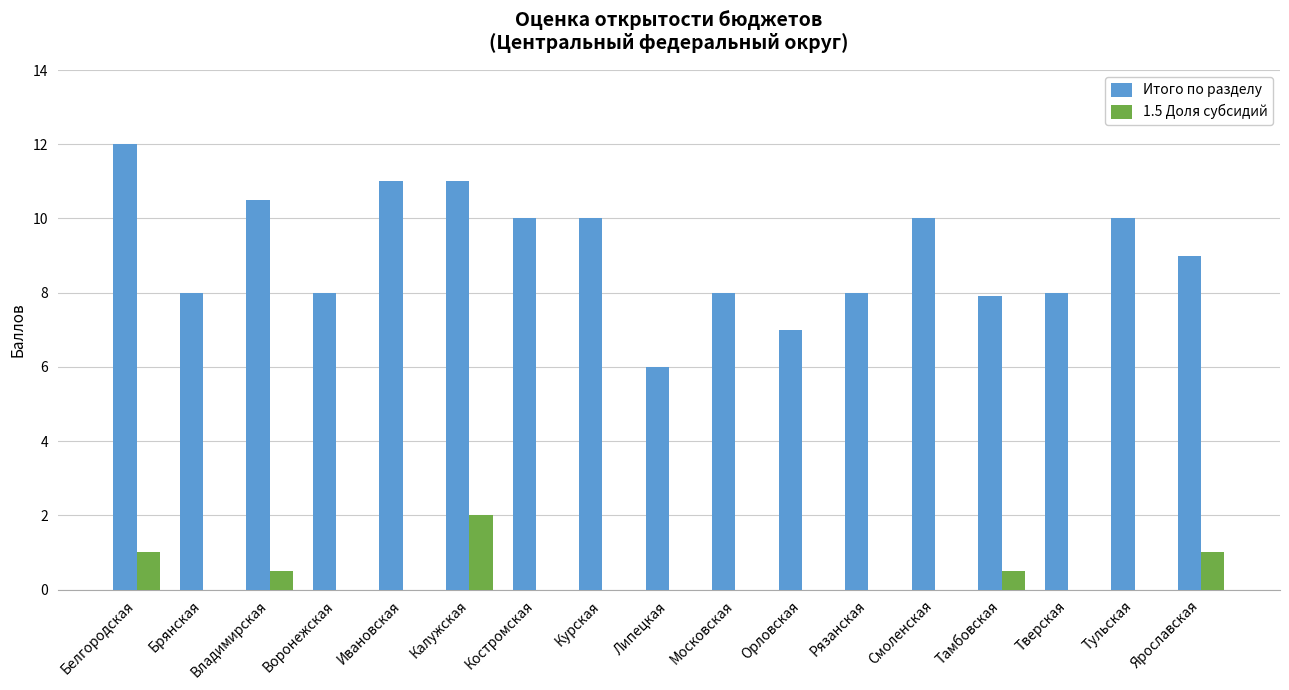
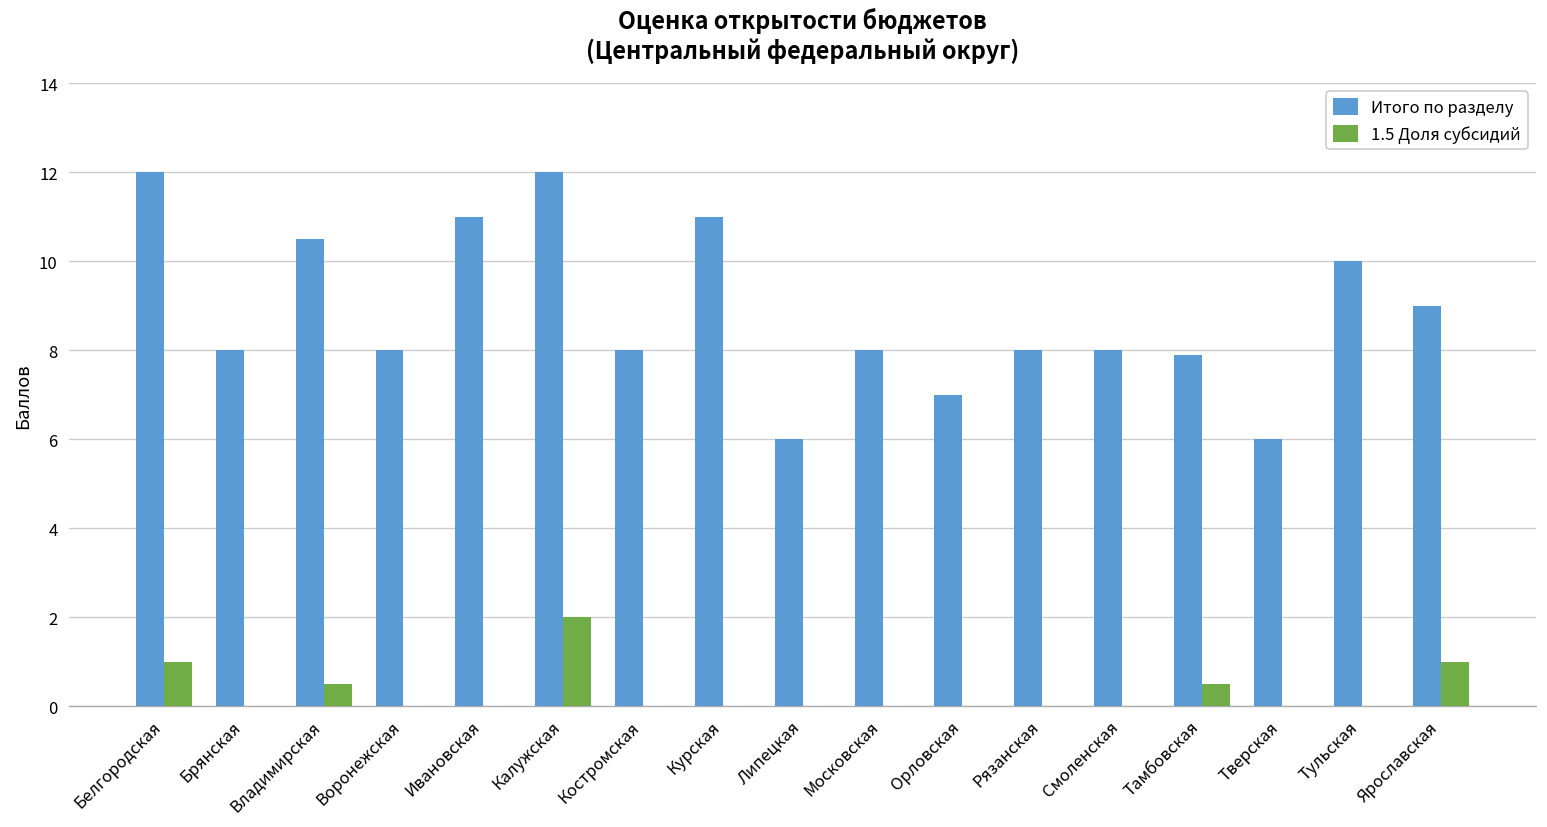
  {
    "Итого по разделу": {
      "Белгородская": 12,
      "Брянская": 8,
      "Владимирская": 10.5,
      "Воронежская": 8,
      "Ивановская": 11,
-     "Калужская": 11,
-     "Костромская": 10,
-     "Курская": 10,
+     "Калужская": 12,
+     "Костромская": 8,
+     "Курская": 11,
      "Липецкая": 6,
      "Московская": 8,
      "Орловская": 7,
      "Рязанская": 8,
-     "Смоленская": 10,
+     "Смоленская": 8,
      "Тамбовская": 7.9,
-     "Тверская": 8,
+     "Тверская": 6,
      "Тульская": 10,
      "Ярославская": 9
    },
    "1.5 Доля субсидий": {
      "Белгородская": 1,
      "Брянская": 0,
      "Владимирская": 0.5,
      "Воронежская": 0,
      "Ивановская": 0,
      "Калужская": 2,
      "Костромская": 0,
      "Курская": 0,
      "Липецкая": 0,
      "Московская": 0,
      "Орловская": 0,
      "Рязанская": 0,
      "Смоленская": 0,
      "Тамбовская": 0.5,
      "Тверская": 0,
      "Тульская": 0,
      "Ярославская": 1
    }
  }
